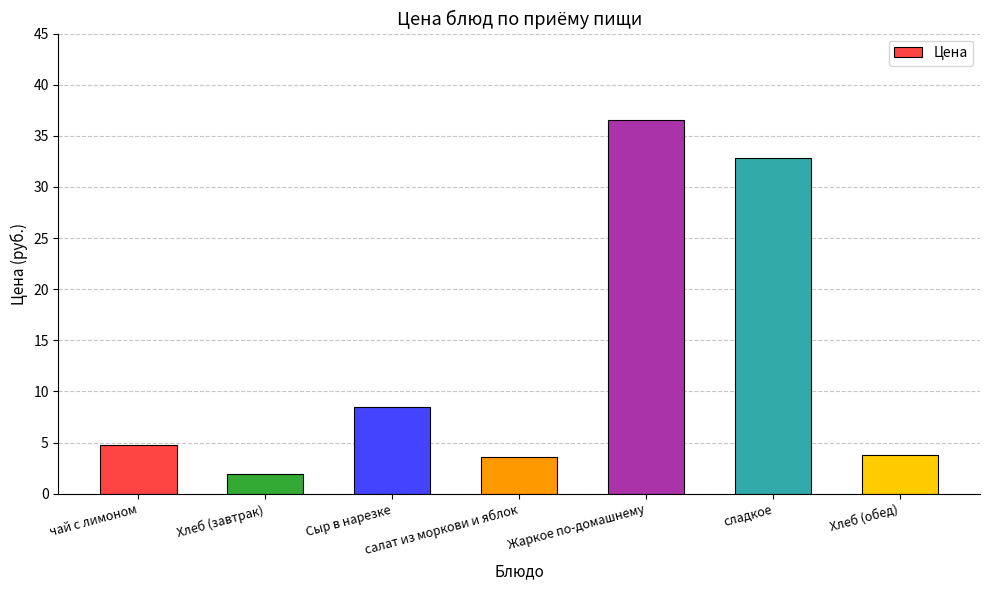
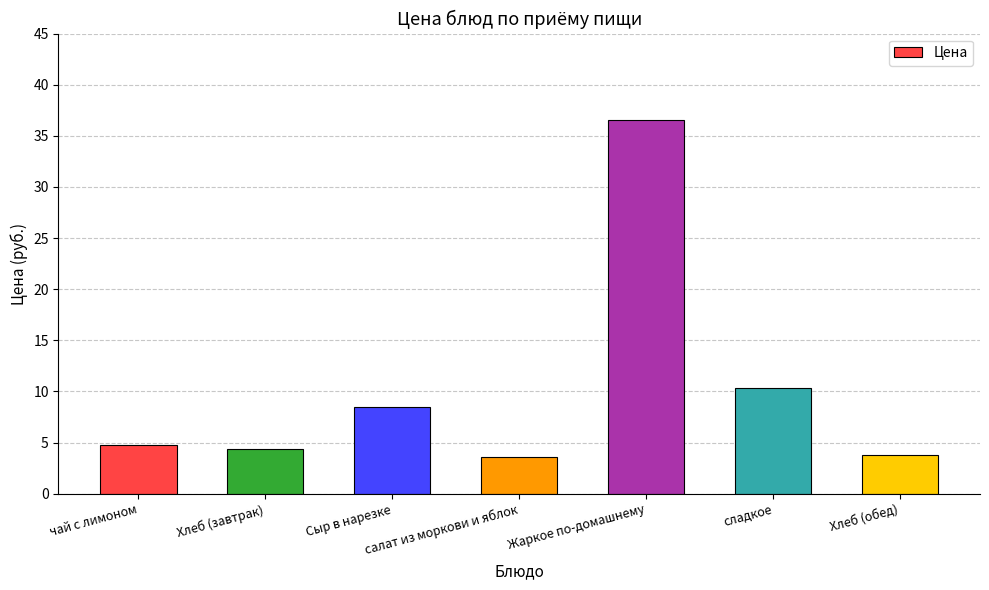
  {
    "чай с лимоном": 4.8,
-   "Хлеб (завтрак)": 1.9,
+   "Хлеб (завтрак)": 4.4,
    "Сыр в нарезке": 8.5,
    "салат из моркови и яблок": 3.6,
    "Жаркое по-домашнему": 36.6,
-   "сладкое": 32.9,
+   "сладкое": 10.4,
    "Хлеб (обед)": 3.8
  }
